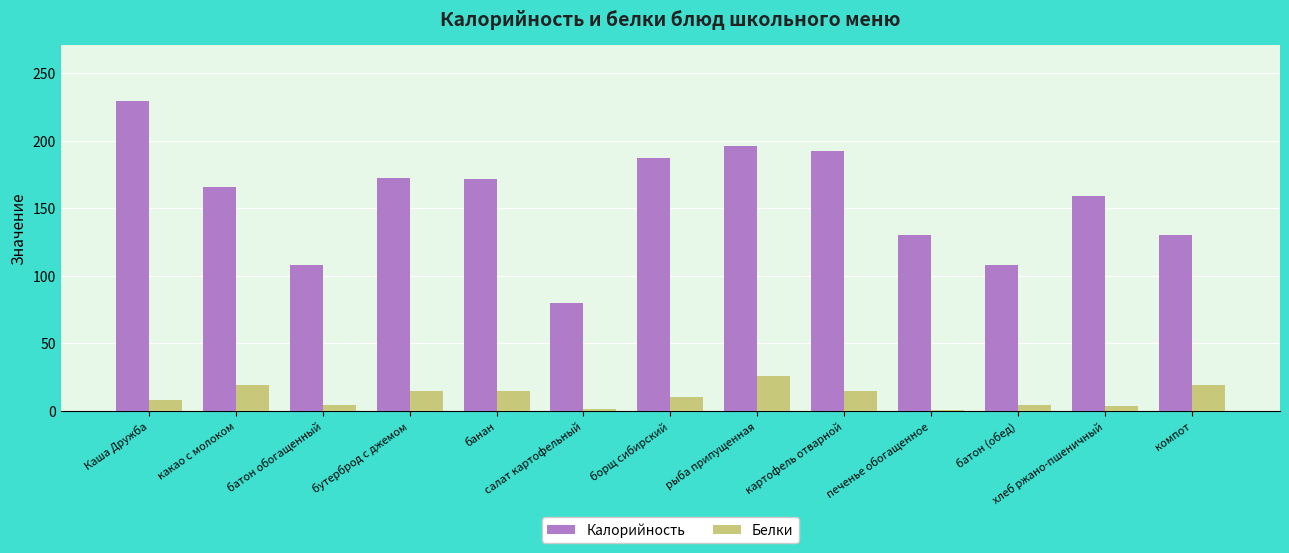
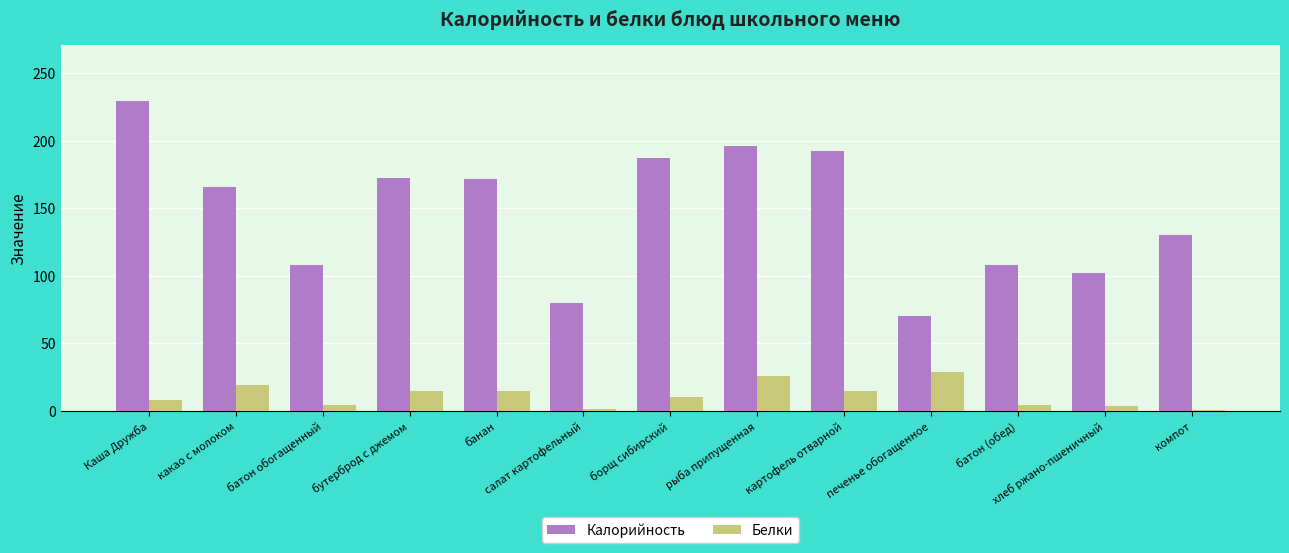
  {
    "Калорийность": {
      "Каша Дружба": 229,
      "какао с молоком": 166,
      "батон обогащенный": 108,
      "бутерброд с джемом": 172,
      "банан": 172,
      "салат картофельный": 80,
      "борщ сибирский": 187,
      "рыба припущенная": 196,
      "картофель отварной": 192,
-     "печенье обогащенное": 130,
+     "печенье обогащенное": 71,
      "батон (обед)": 108,
-     "хлеб ржано-пшеничный": 159,
+     "хлеб ржано-пшеничный": 102,
      "компот": 130
    },
    "Белки": {
      "Каша Дружба": 8,
      "какао с молоком": 19,
      "батон обогащенный": 4,
      "бутерброд с джемом": 15,
      "банан": 15,
      "борщ сибирский": 10,
      "рыба припущенная": 26,
      "картофель отварной": 14,
-     "печенье обогащенное": 0,
+     "печенье обогащенное": 29,
      "батон (обед)": 4,
      "хлеб ржано-пшеничный": 3,
-     "компот": 19
+     "компот": 1
    }
  }
